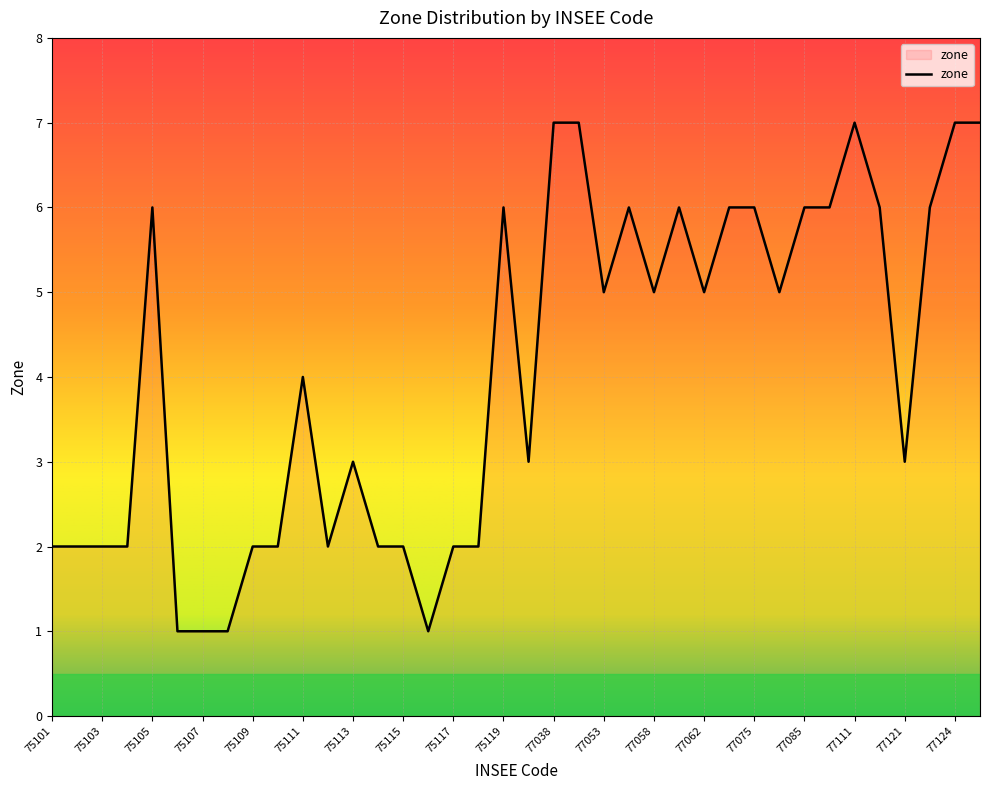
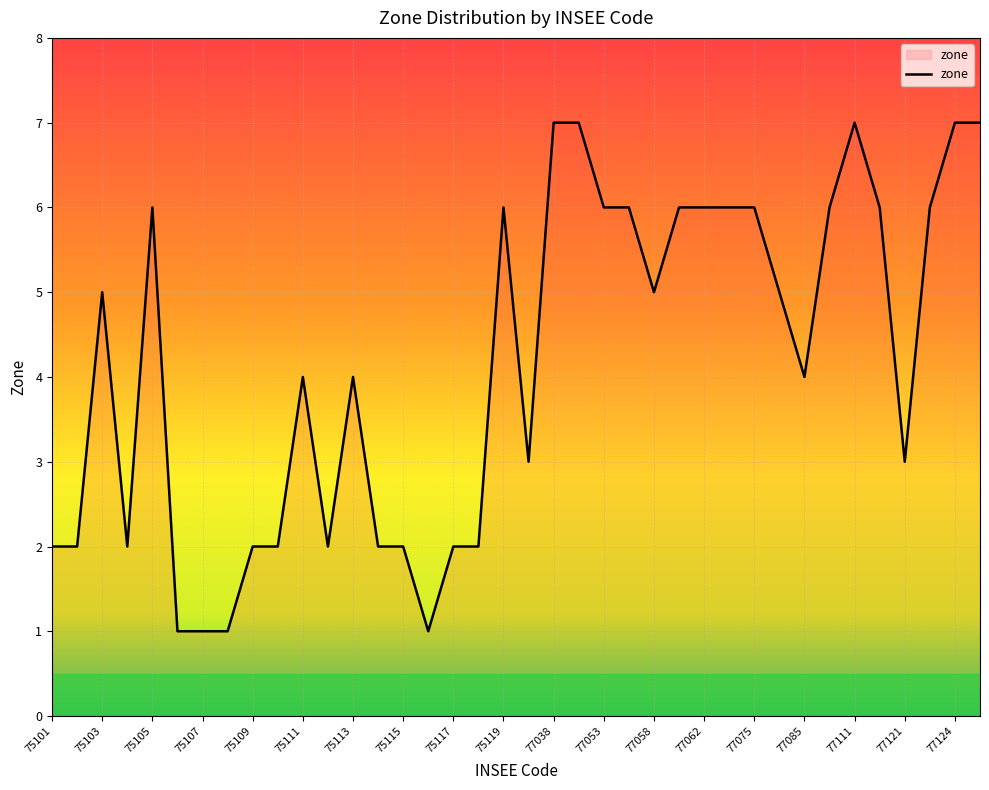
  {
    "75101": 2,
-   "75103": 2,
+   "75103": 5,
    "75105": 6,
    "75107": 1,
    "75109": 2,
    "75111": 4,
-   "75113": 3,
+   "75113": 4,
    "75115": 2,
    "75117": 2,
    "75119": 6,
    "77038": 7,
-   "77053": 5,
+   "77053": 6,
    "77058": 5,
-   "77062": 5,
+   "77062": 6,
    "77075": 6,
-   "77085": 6,
+   "77085": 4,
    "77111": 7,
    "77121": 3,
    "77124": 7
  }
